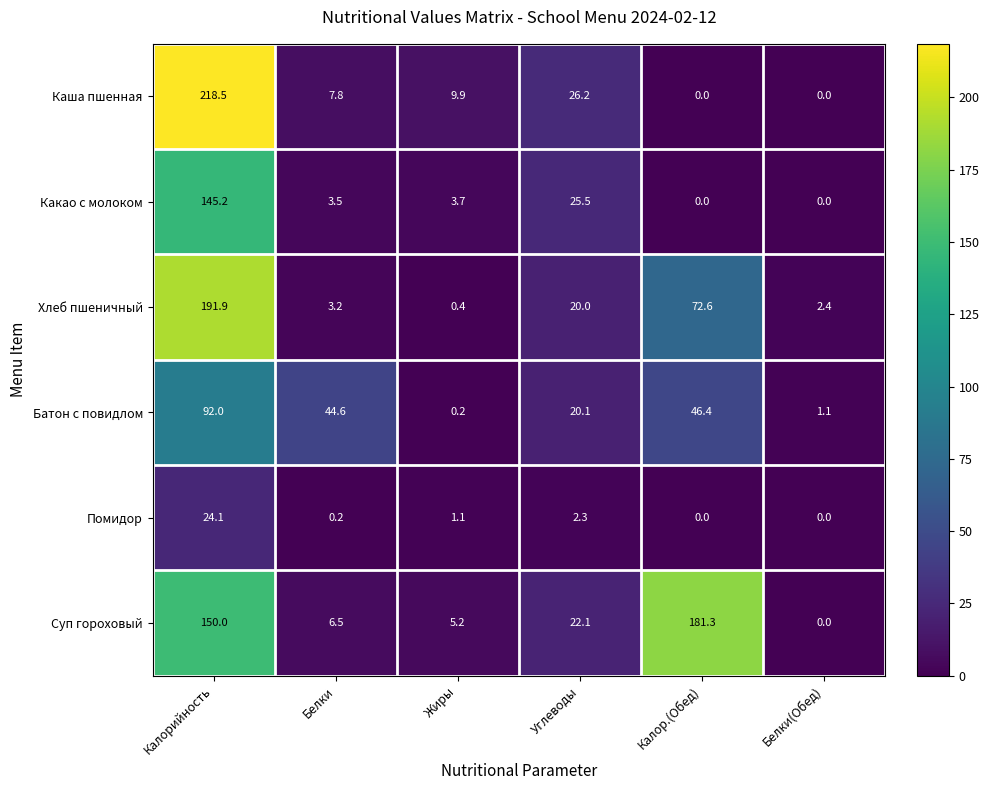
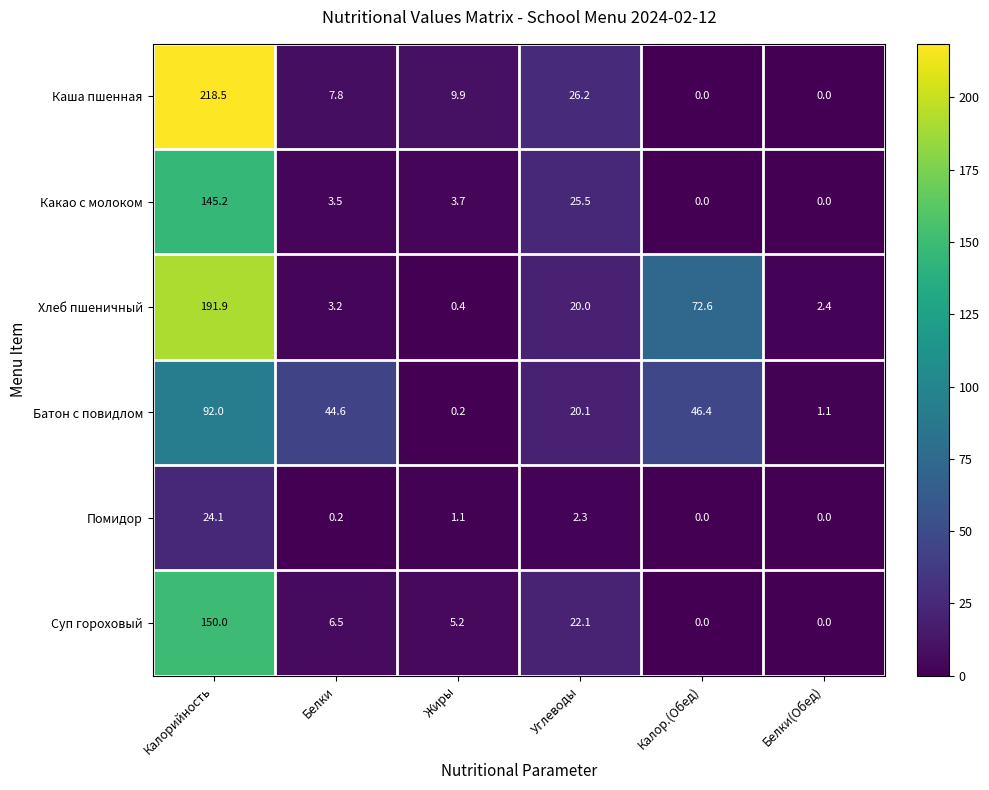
  {
    "Каша пшенная": {
      "Калорийность": 218.5,
      "Белки": 7.8,
      "Жиры": 9.9,
      "Углеводы": 26.2,
      "Калор.(Обед)": 0.0,
      "Белки(Обед)": 0.0
    },
    "Какао с молоком": {
      "Калорийность": 145.2,
      "Белки": 3.5,
      "Жиры": 3.7,
      "Углеводы": 25.5,
      "Калор.(Обед)": 0.0,
      "Белки(Обед)": 0.0
    },
    "Хлеб пшеничный": {
      "Калорийность": 191.9,
      "Белки": 3.2,
      "Жиры": 0.4,
      "Углеводы": 20.0,
      "Калор.(Обед)": 72.6,
      "Белки(Обед)": 2.4
    },
    "Батон с повидлом": {
      "Калорийность": 92.0,
      "Белки": 44.6,
      "Жиры": 0.2,
      "Углеводы": 20.1,
      "Калор.(Обед)": 46.4,
      "Белки(Обед)": 1.1
    },
    "Помидор": {
      "Калорийность": 24.1,
      "Белки": 0.2,
      "Жиры": 1.1,
      "Углеводы": 2.3,
      "Калор.(Обед)": 0.0,
      "Белки(Обед)": 0.0
    },
    "Суп гороховый": {
      "Калорийность": 150.0,
      "Белки": 6.5,
      "Жиры": 5.2,
      "Углеводы": 22.1,
-     "Калор.(Обед)": 181.3,
+     "Калор.(Обед)": 0.0,
      "Белки(Обед)": 0.0
    }
  }
